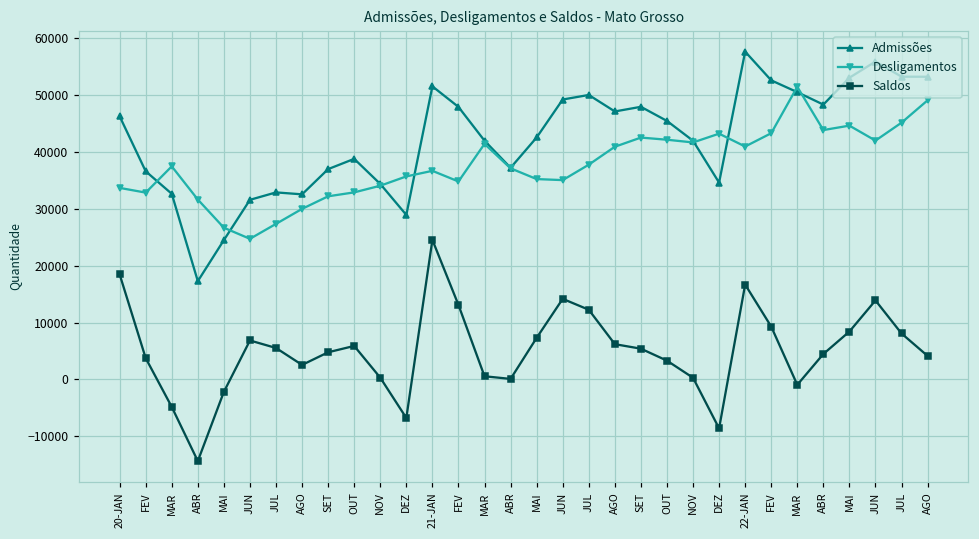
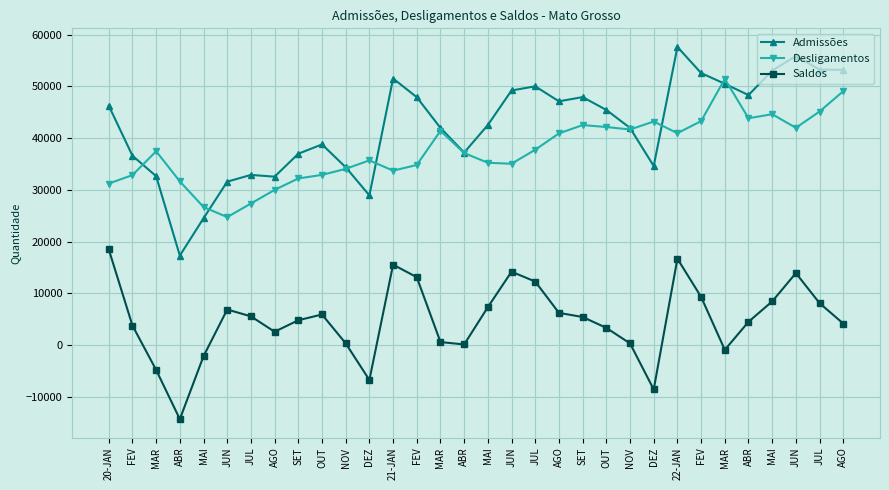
  {
    "Admissões": {
      "20-JAN": 46000,
      "21-JAN": 52000,
      "22-JAN": 58000
    },
    "Desligamentos": {
-     "20-JAN": 34000,
-     "21-JAN": 37000,
+     "20-JAN": 31000,
+     "21-JAN": 34000,
      "22-JAN": 41000
    },
    "Saldos": {
      "20-JAN": 18000,
-     "21-JAN": 25000,
+     "21-JAN": 16000,
      "22-JAN": 17000
    }
  }
